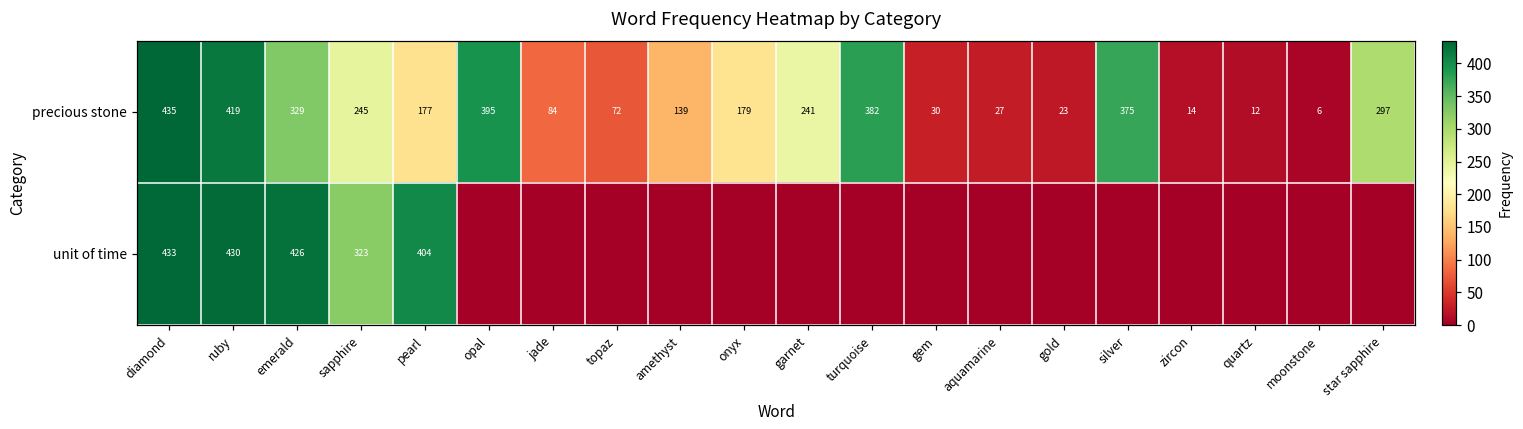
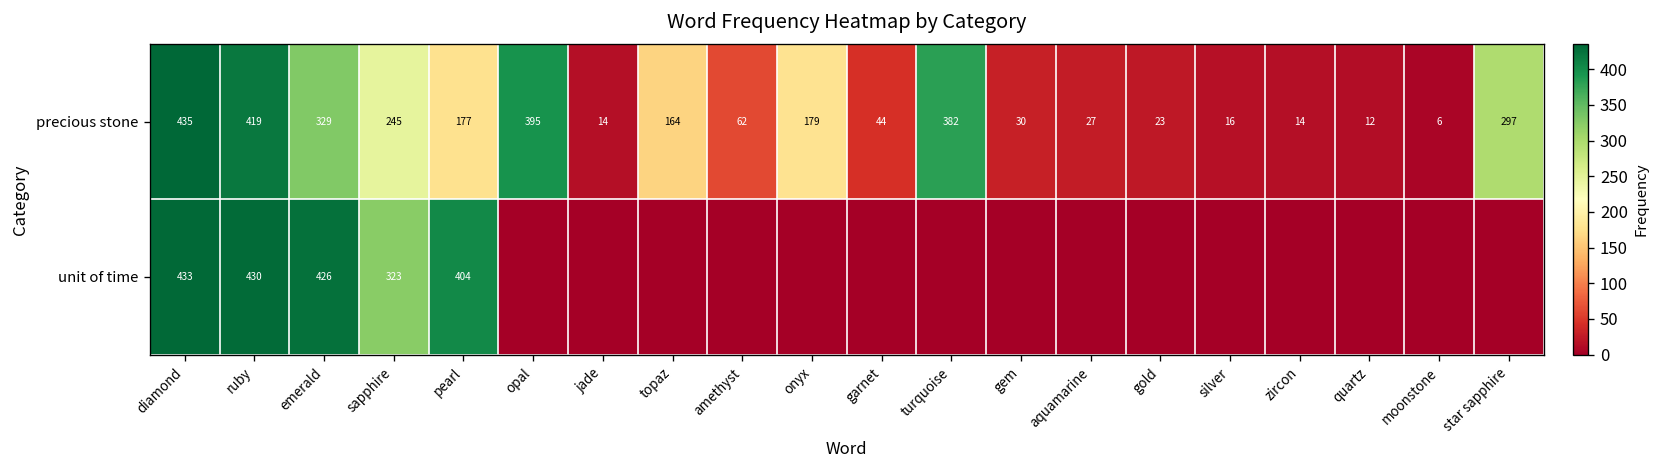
  {
    "precious stone": {
      "diamond": 435,
      "ruby": 419,
      "emerald": 329,
      "sapphire": 245,
      "pearl": 177,
      "opal": 395,
-     "jade": 84,
-     "topaz": 72,
-     "amethyst": 139,
+     "jade": 14,
+     "topaz": 164,
+     "amethyst": 62,
      "onyx": 179,
-     "garnet": 241,
+     "garnet": 44,
      "turquoise": 382,
      "gem": 30,
      "aquamarine": 27,
      "gold": 23,
-     "silver": 375,
+     "silver": 16,
      "zircon": 14,
      "quartz": 12,
      "moonstone": 6,
      "star sapphire": 297
    },
    "unit of time": {
      "diamond": 433,
      "ruby": 430,
      "emerald": 426,
      "sapphire": 323,
      "pearl": 404
    }
  }
